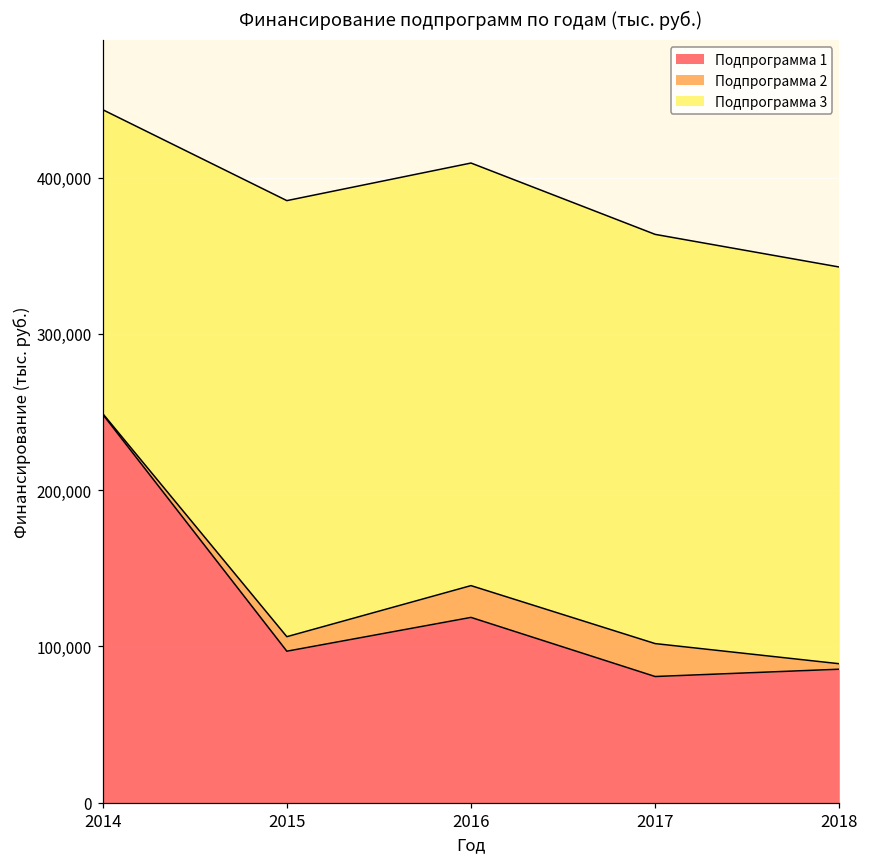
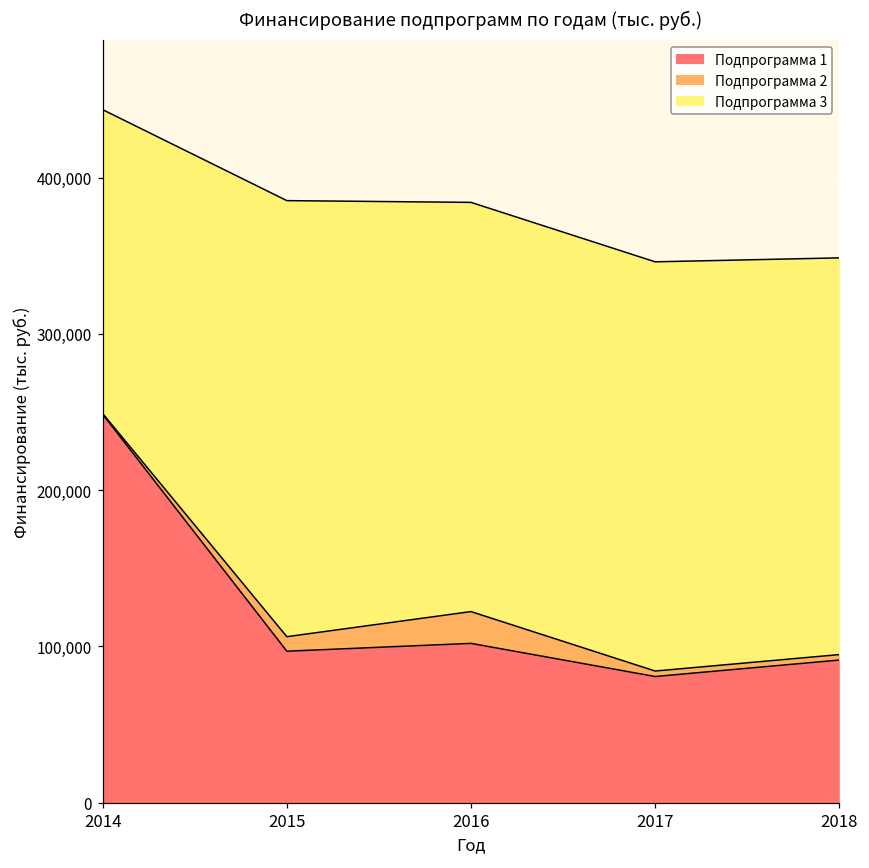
  {
    "Подпрограмма 1": {
      "2015": "97,000",
-     "2016": "119,000",
+     "2016": "102,000",
      "2017": "81,000",
-     "2018": "85,000"
+     "2018": "91,000"
    },
    "Подпрограмма 2": {
      "2015": "9,000",
      "2016": "20,000",
-     "2017": "21,000",
+     "2017": "4,000",
      "2018": "4,000"
    },
    "Подпрограмма 3": {
      "2014": "194,000",
      "2015": "279,000",
-     "2016": "270,000",
+     "2016": "262,000",
      "2017": "262,000",
      "2018": "254,000"
    }
  }
